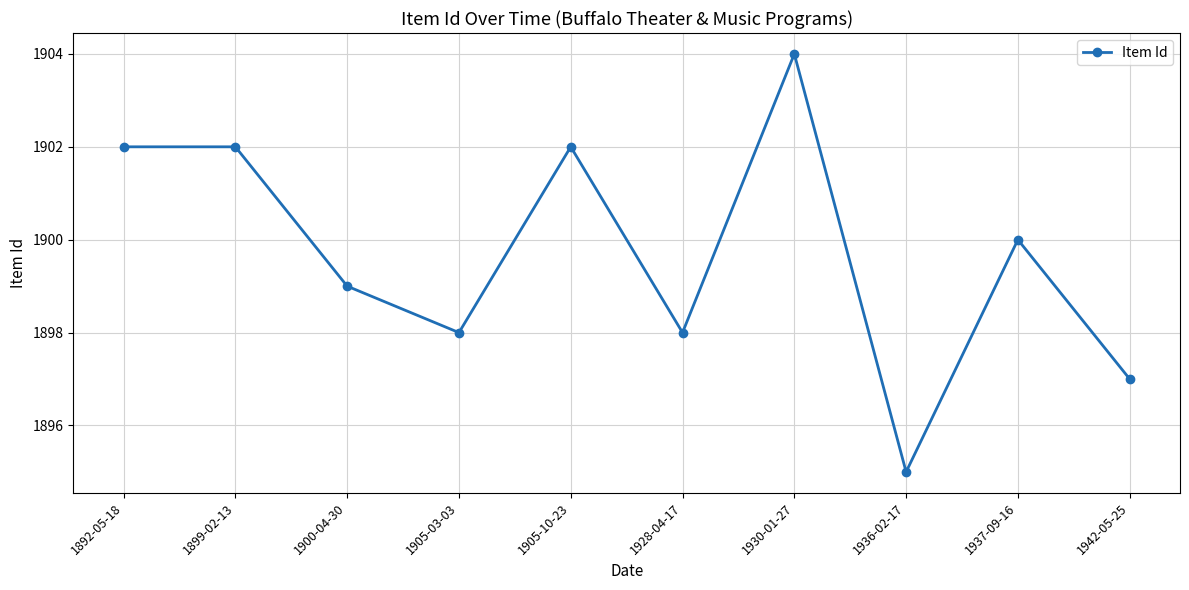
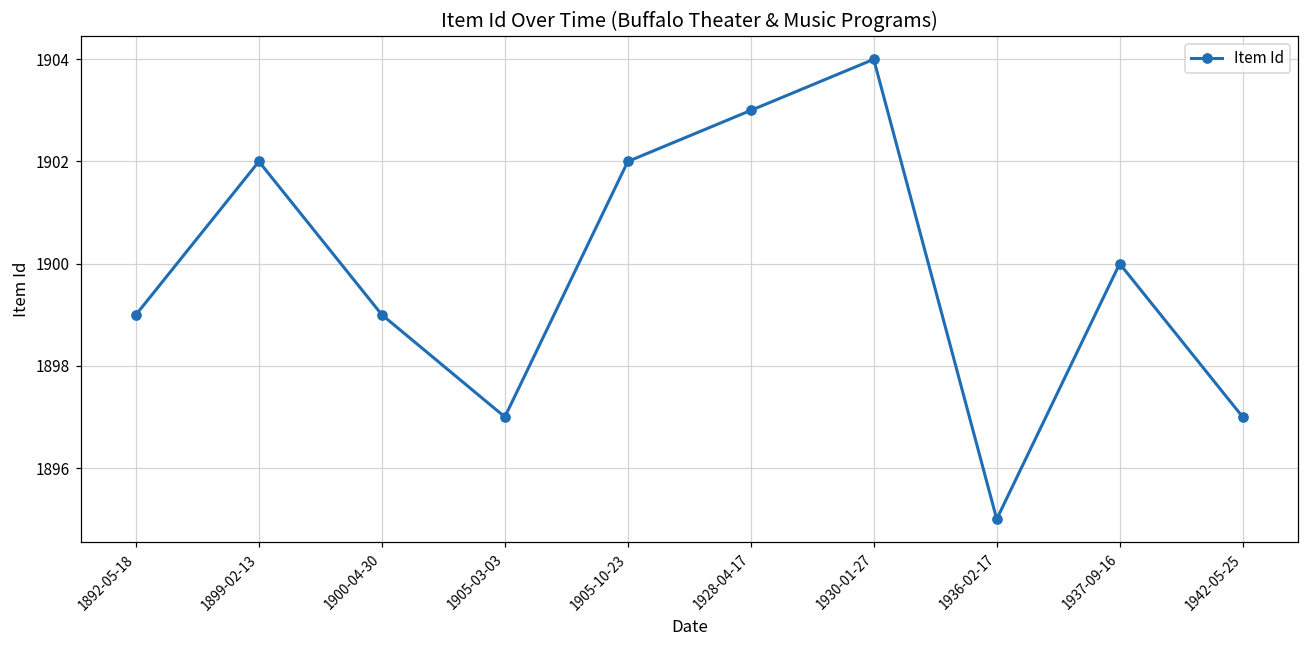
  {
-   "1892-05-18": 1902,
+   "1892-05-18": 1899,
    "1899-02-13": 1902,
    "1900-04-30": 1899,
-   "1905-03-03": 1898,
+   "1905-03-03": 1897,
    "1905-10-23": 1902,
-   "1928-04-17": 1898,
+   "1928-04-17": 1903,
    "1930-01-27": 1904,
    "1936-02-17": 1895,
    "1937-09-16": 1900,
    "1942-05-25": 1897
  }
